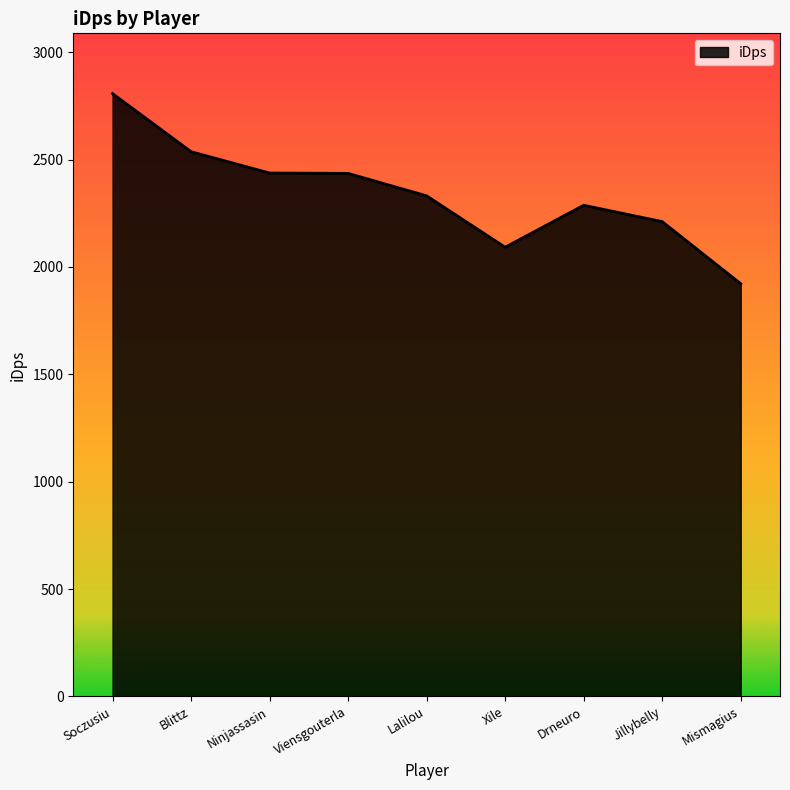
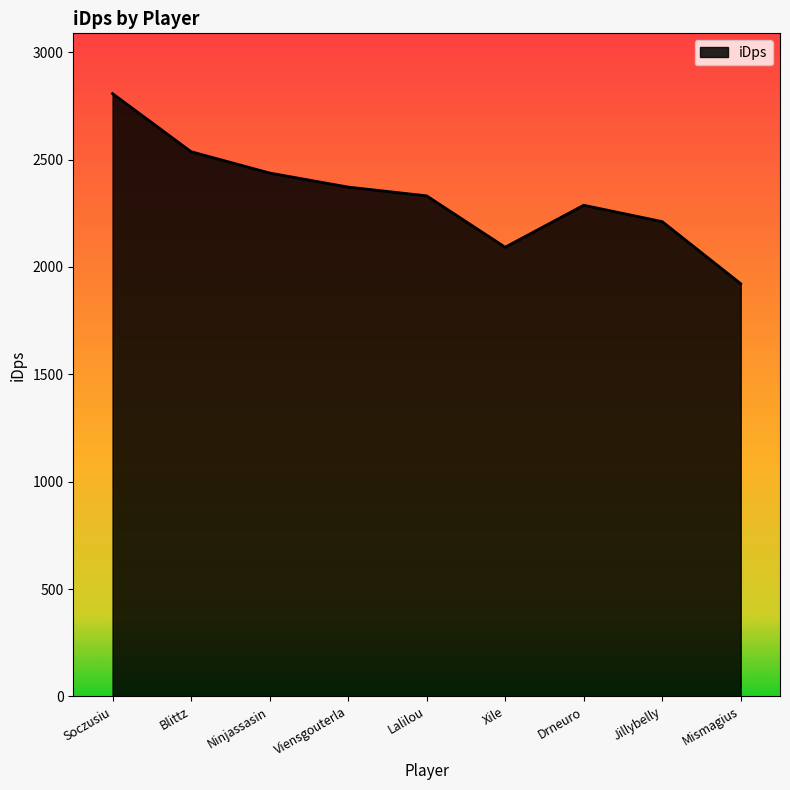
  {
    "Soczusiu": 2810,
    "Blittz": 2540,
    "Ninjassasin": 2440,
-   "Viensgouterla": 2440,
+   "Viensgouterla": 2370,
    "Lalilou": 2330,
    "Xile": 2090,
    "Drneuro": 2290,
    "Jillybelly": 2210,
    "Mismagius": 1920
  }
